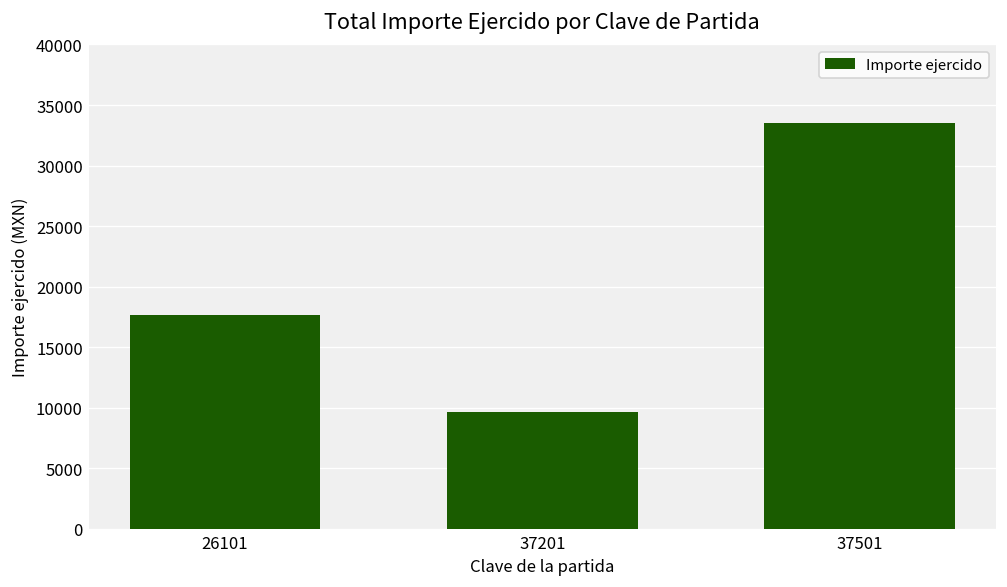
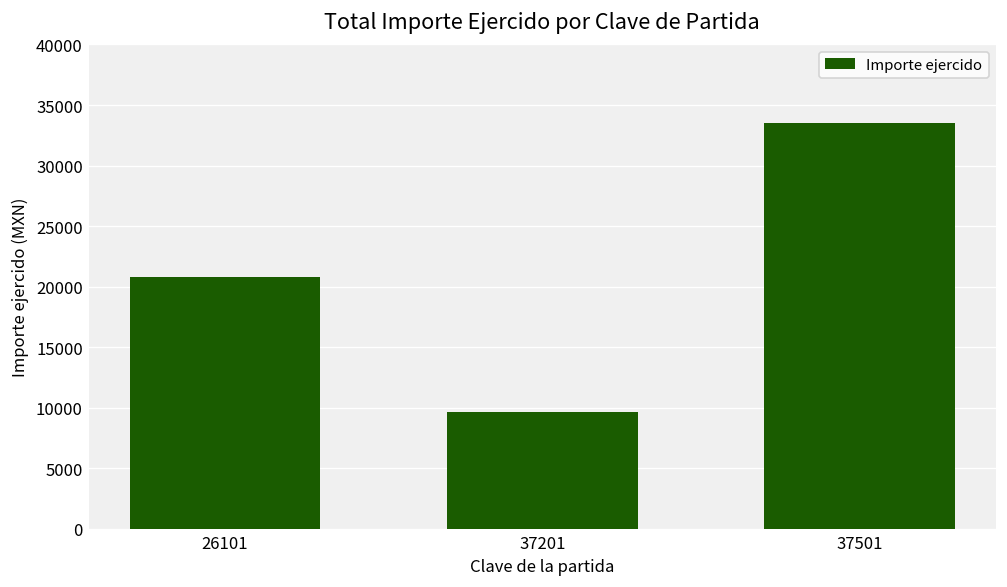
  {
-   "26101": 17700,
+   "26101": 20800,
    "37201": 9600,
    "37501": 33500
  }
